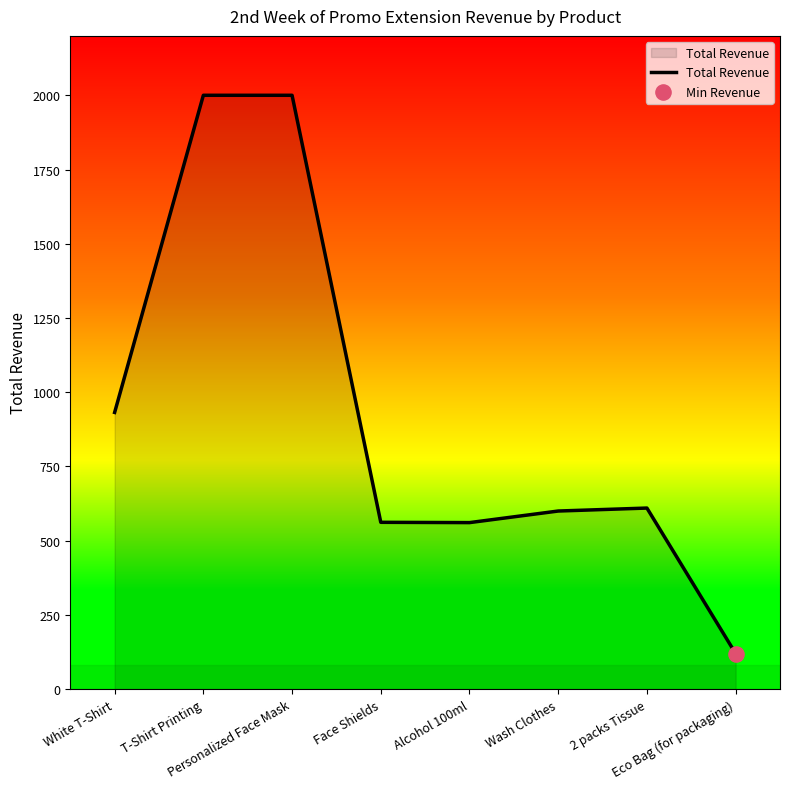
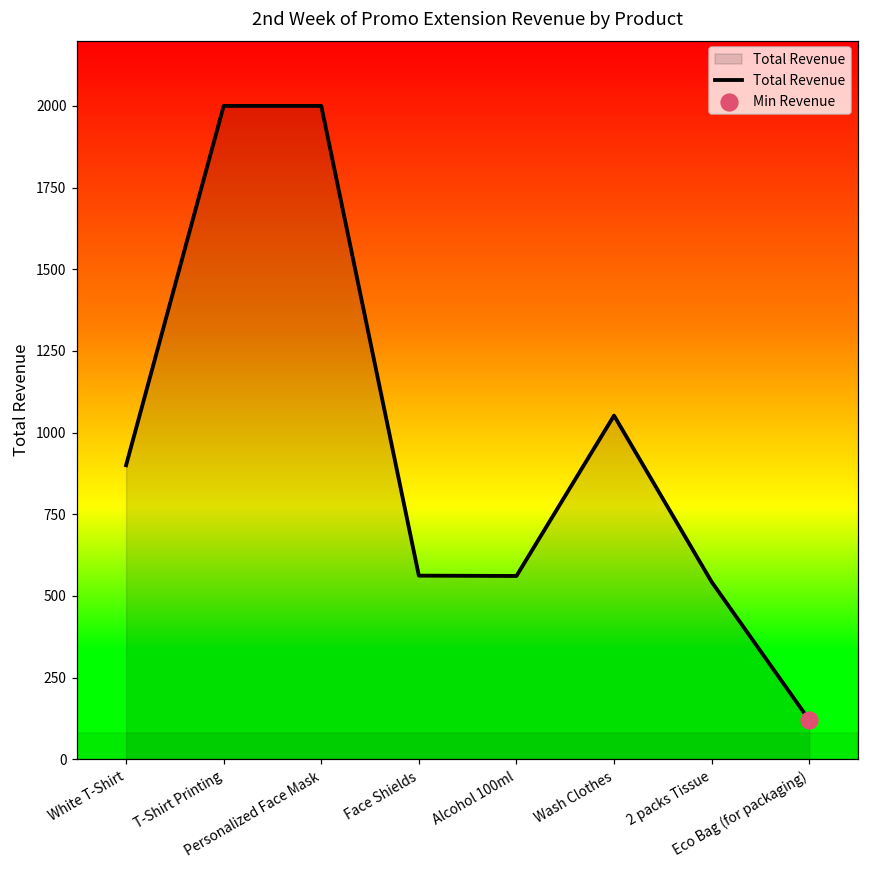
  {
    "Total Revenue": {
-     "White T-Shirt": 930,
+     "White T-Shirt": 900,
      "T-Shirt Printing": 2000,
      "Personalized Face Mask": 2000,
      "Face Shields": 560,
      "Alcohol 100ml": 560,
-     "Wash Clothes": 600,
-     "2 packs Tissue": 610
+     "Wash Clothes": 1050,
+     "2 packs Tissue": 540
    }
  }
